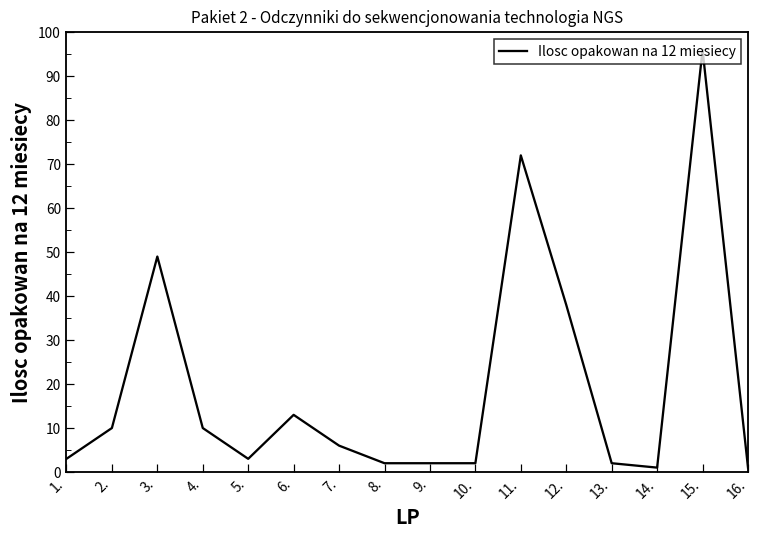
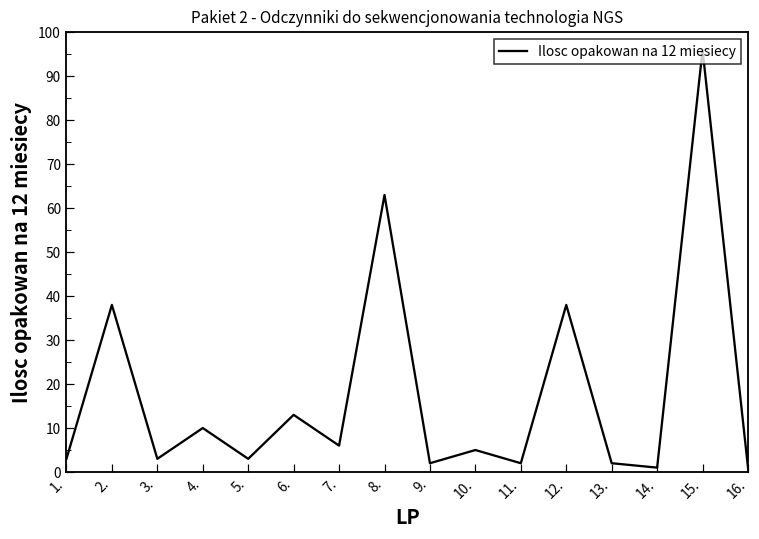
  {
    "1.": 3,
-   "2.": 10,
-   "3.": 49,
+   "2.": 38,
+   "3.": 3,
    "4.": 10,
    "5.": 3,
    "6.": 13,
    "7.": 6,
-   "8.": 2,
+   "8.": 63,
    "9.": 2,
-   "10.": 2,
-   "11.": 72,
+   "10.": 5,
+   "11.": 2,
    "12.": 38,
    "13.": 2,
    "14.": 1,
    "16.": 1
  }
